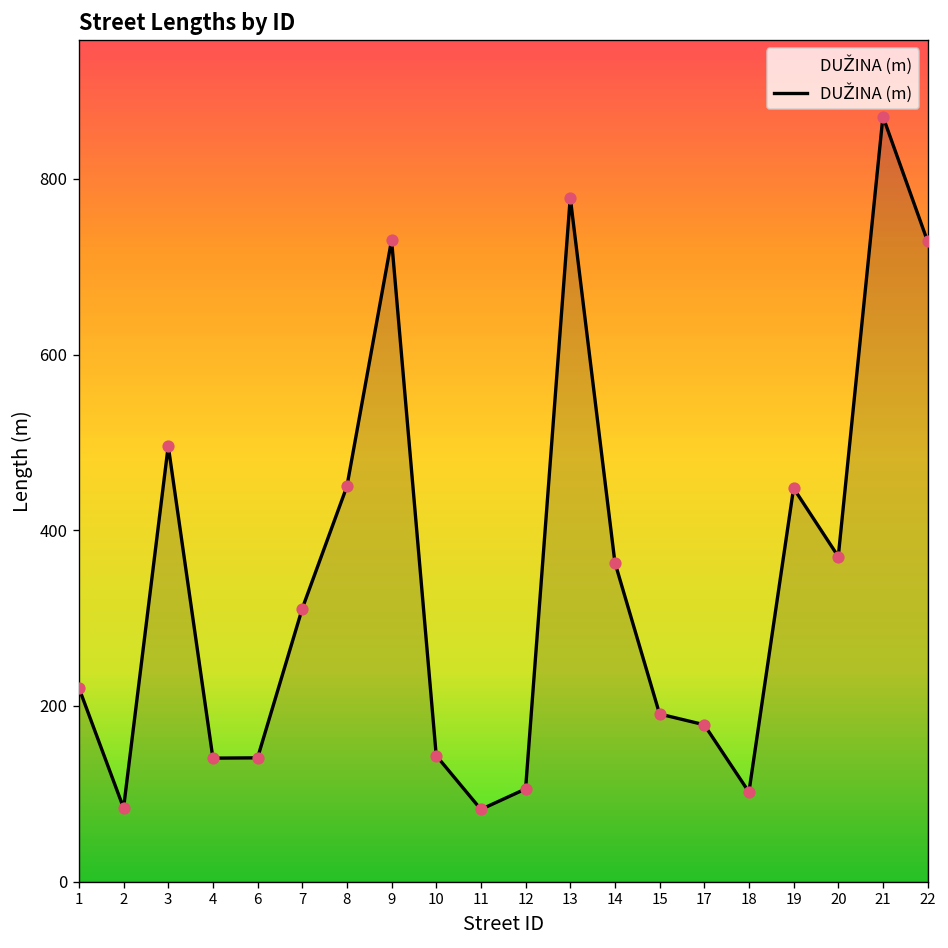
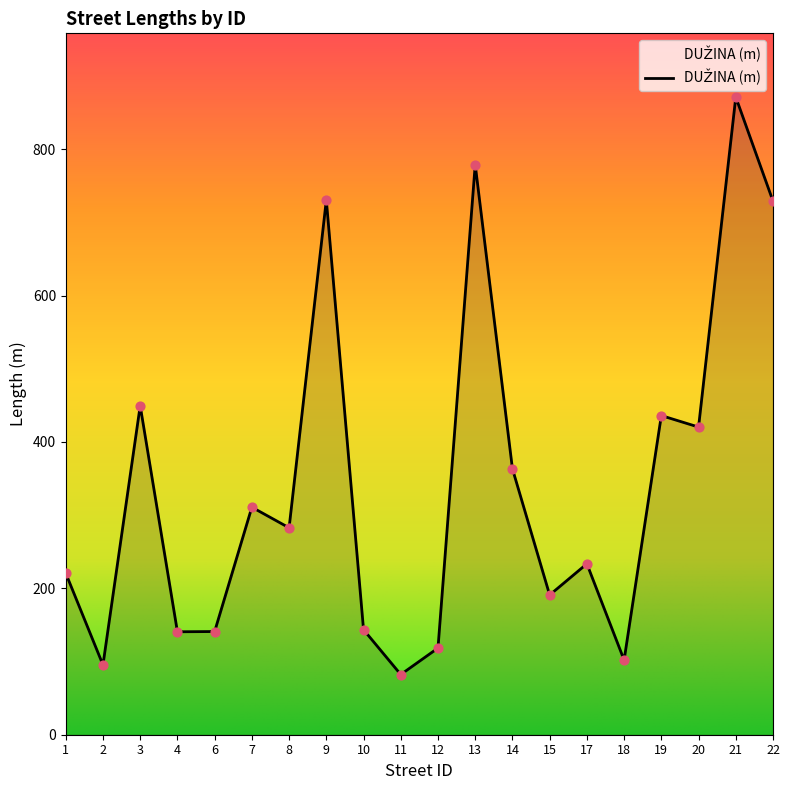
  {
    "1": 220,
-   "2": 80,
-   "3": 500,
+   "2": 100,
+   "3": 450,
    "4": 140,
    "6": 140,
    "7": 310,
-   "8": 450,
+   "8": 280,
    "9": 730,
    "10": 140,
    "11": 80,
-   "12": 110,
+   "12": 120,
    "13": 780,
    "14": 360,
    "15": 190,
-   "17": 180,
+   "17": 230,
    "18": 100,
-   "19": 450,
-   "20": 370,
+   "19": 440,
+   "20": 420,
    "21": 870,
    "22": 730
  }
